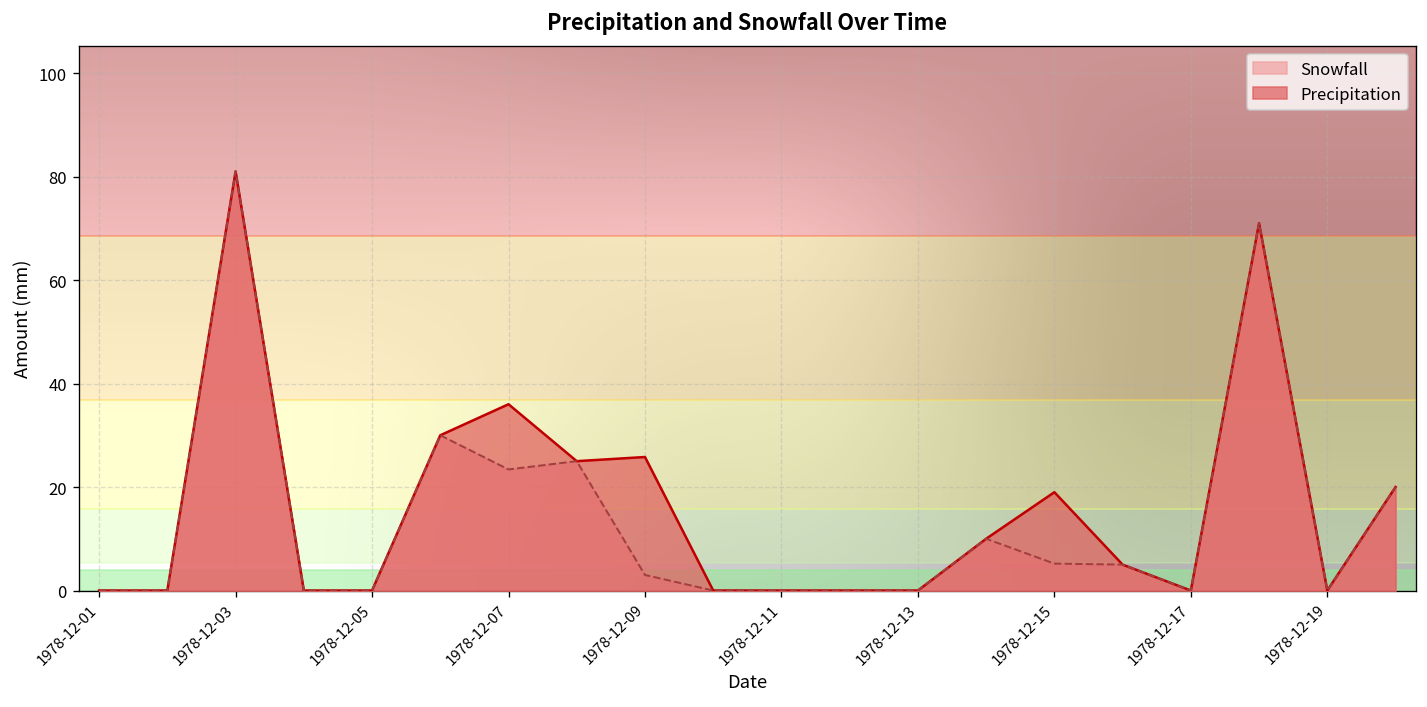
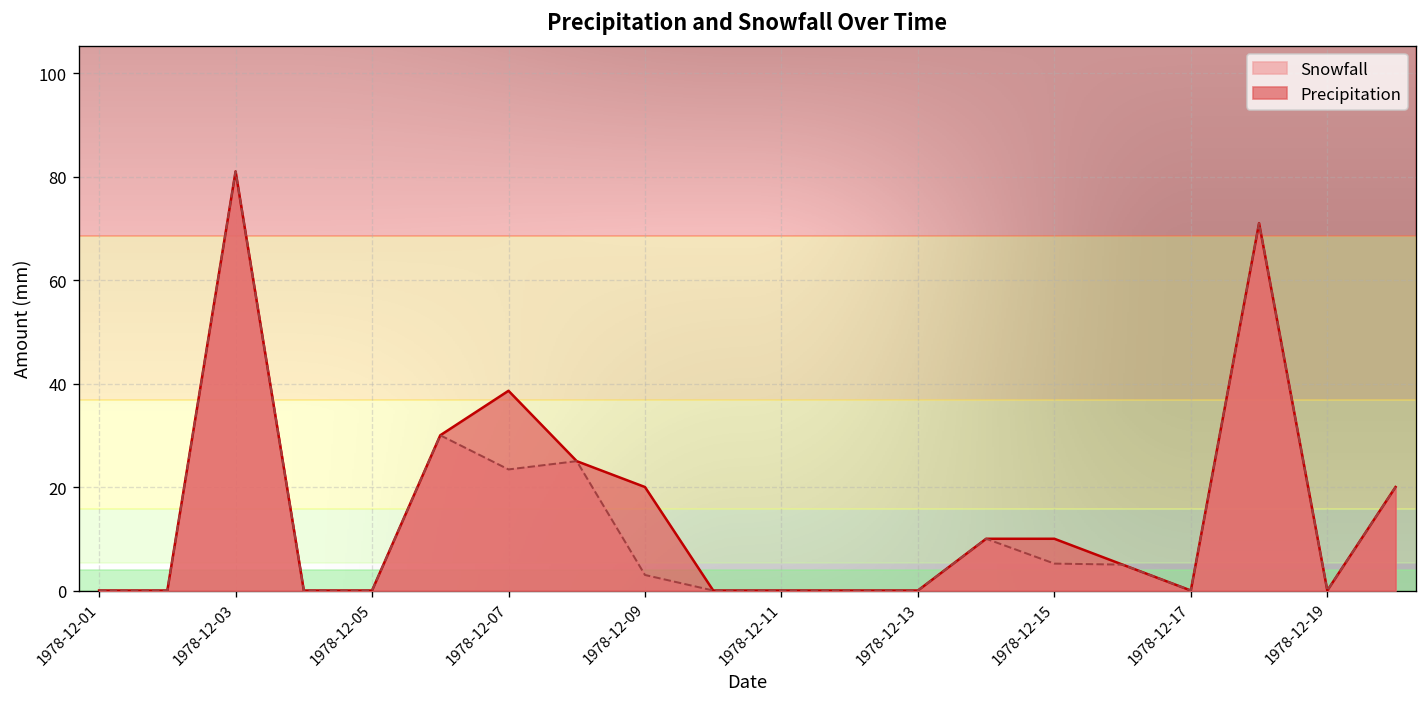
  {
    "Snowfall": {
      "1978-12-07": 23,
      "1978-12-15": 5
    },
    "Precipitation": {
-     "1978-12-07": 36,
-     "1978-12-09": 26,
-     "1978-12-15": 19
+     "1978-12-07": 39,
+     "1978-12-09": 20,
+     "1978-12-15": 10
    }
  }
